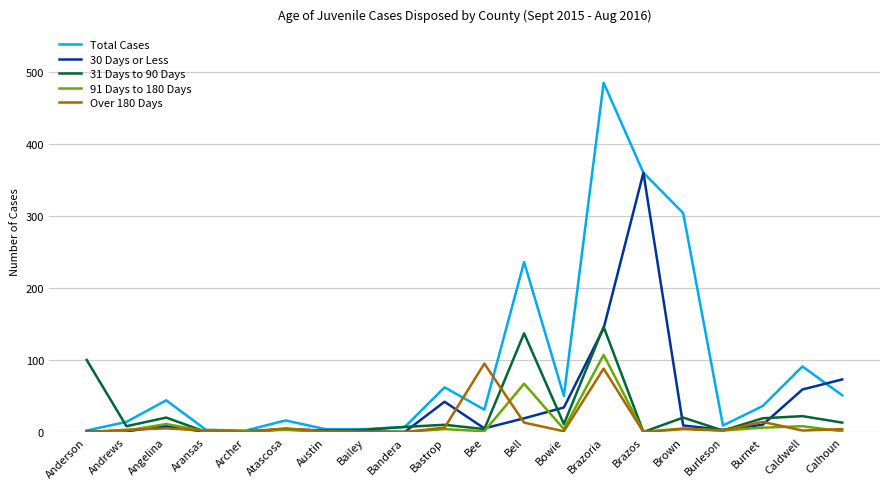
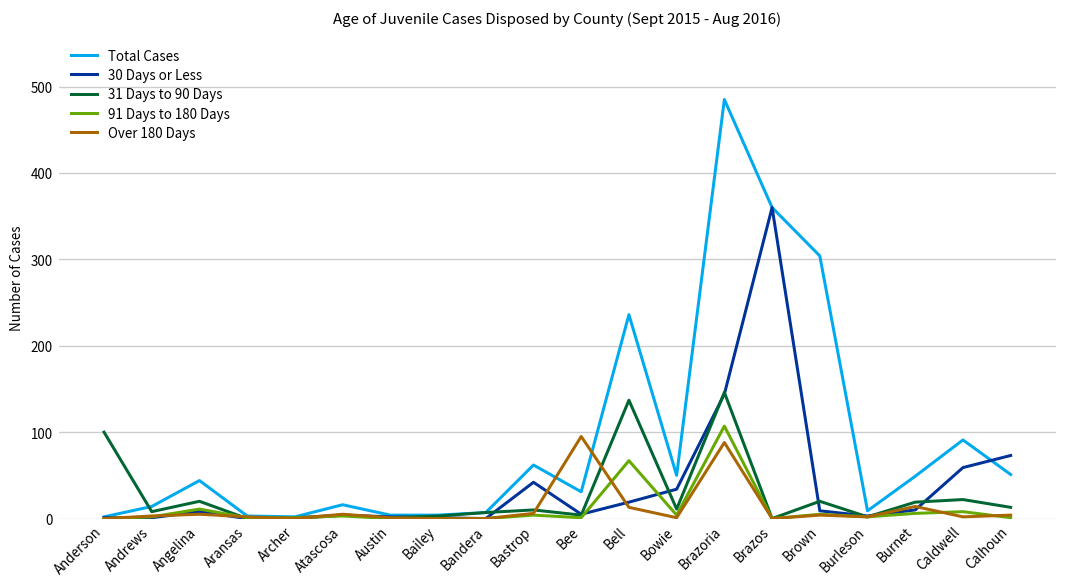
  {
    "Total Cases": {
      "Andrews": 10,
      "Angelina": 40,
      "Atascosa": 20,
      "Bastrop": 60,
      "Bee": 30,
      "Bell": 240,
      "Bowie": 50,
      "Brazoria": 490,
      "Brown": 300,
      "Burleson": 10,
-     "Burnet": 40,
+     "Burnet": 50,
      "Caldwell": 90,
      "Calhoun": 50
    },
    "30 Days or Less": {
      "Bastrop": 40,
      "Bell": 20,
      "Bowie": 30,
      "Brown": 10,
      "Burnet": 10,
      "Caldwell": 60,
      "Calhoun": 70
    },
    "31 Days to 90 Days": {
      "Anderson": 100,
      "Andrews": 10,
      "Angelina": 20,
      "Bastrop": 10,
      "Bell": 140,
      "Bowie": 10,
      "Brown": 20,
      "Burnet": 20,
      "Caldwell": 20,
      "Calhoun": 10
    },
    "91 Days to 180 Days": {
      "Bell": 70,
      "Brazoria": 110,
      "Burnet": 10,
      "Caldwell": 10
    },
    "Over 180 Days": {
      "Bee": 100,
      "Bell": 10,
      "Brazoria": 90,
      "Burnet": 10,
      "Caldwell": 0
    }
  }
